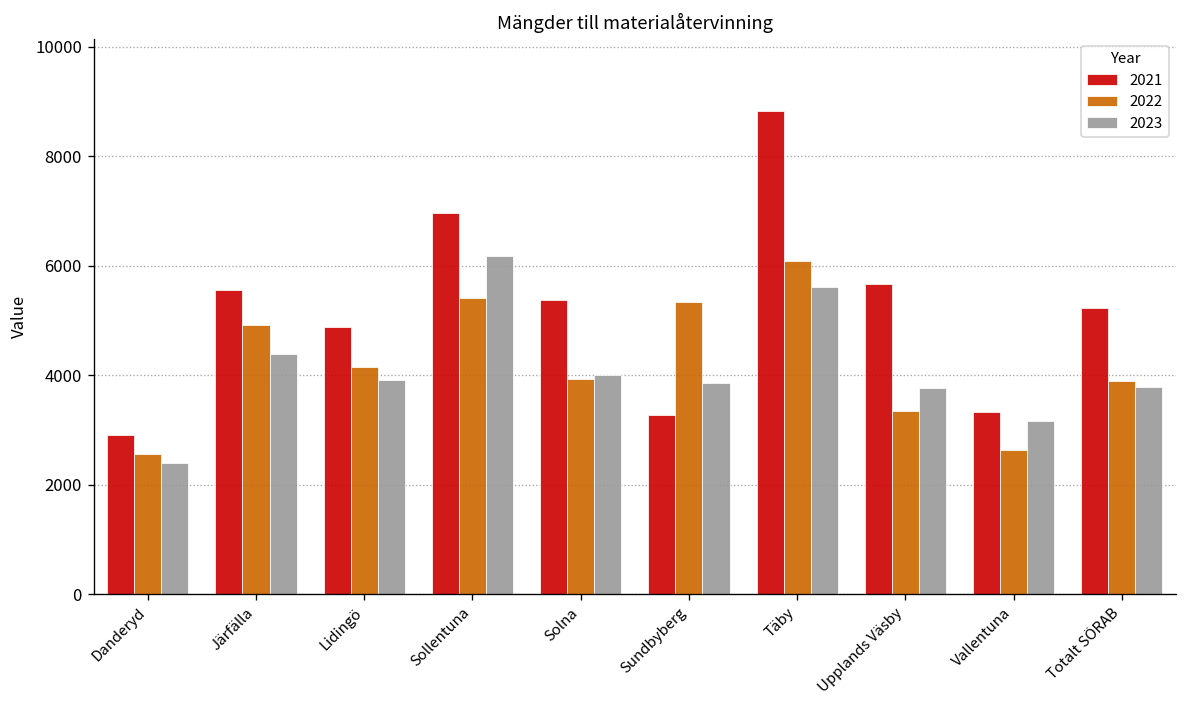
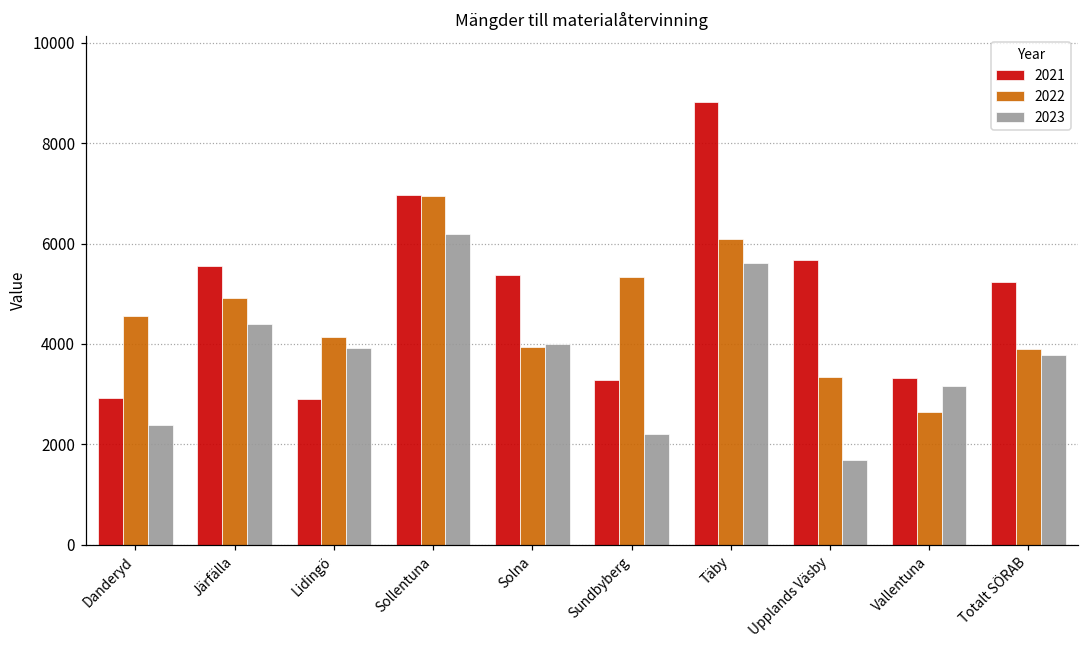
  {
    "2021": {
      "Danderyd": 2900,
      "Järfälla": 5600,
-     "Lidingö": 4900,
+     "Lidingö": 2900,
      "Sollentuna": 7000,
      "Solna": 5400,
      "Sundbyberg": 3300,
      "Täby": 8800,
      "Upplands Väsby": 5700,
      "Vallentuna": 3300,
      "Totalt SÖRAB": 5200
    },
    "2022": {
-     "Danderyd": 2600,
+     "Danderyd": 4600,
      "Järfälla": 4900,
      "Lidingö": 4100,
-     "Sollentuna": 5400,
+     "Sollentuna": 7000,
      "Solna": 3900,
      "Sundbyberg": 5300,
      "Täby": 6100,
      "Upplands Väsby": 3300,
      "Vallentuna": 2600,
      "Totalt SÖRAB": 3900
    },
    "2023": {
      "Danderyd": 2400,
      "Järfälla": 4400,
      "Lidingö": 3900,
      "Sollentuna": 6200,
      "Solna": 4000,
-     "Sundbyberg": 3900,
+     "Sundbyberg": 2200,
      "Täby": 5600,
-     "Upplands Väsby": 3800,
+     "Upplands Väsby": 1700,
      "Vallentuna": 3200,
      "Totalt SÖRAB": 3800
    }
  }
